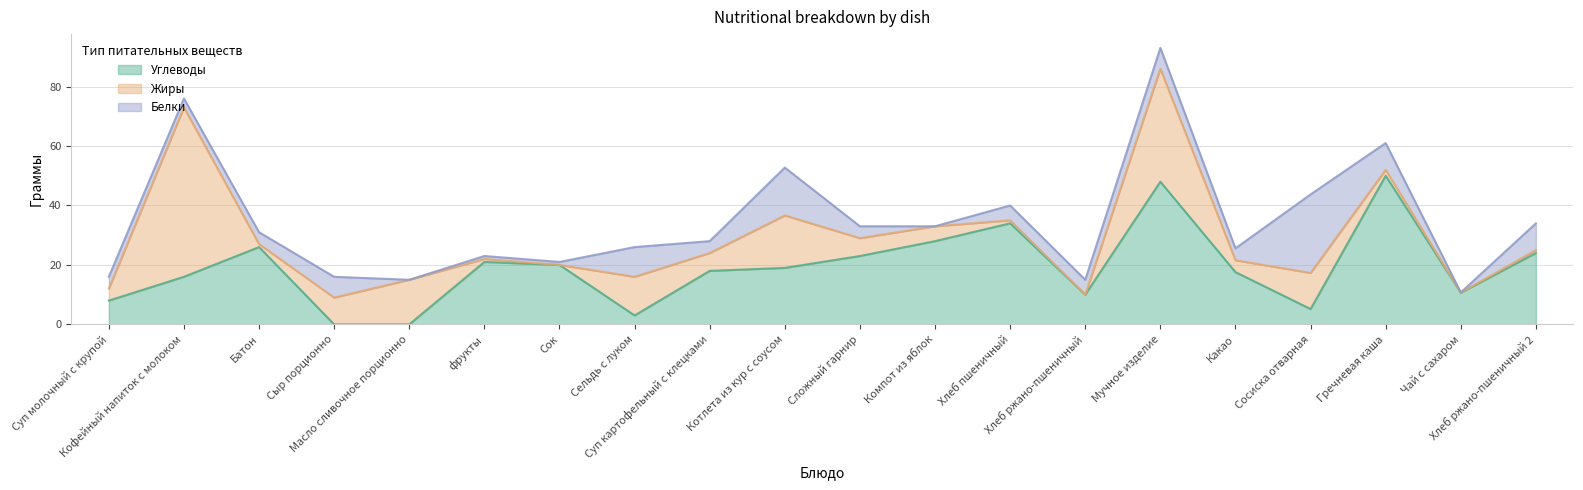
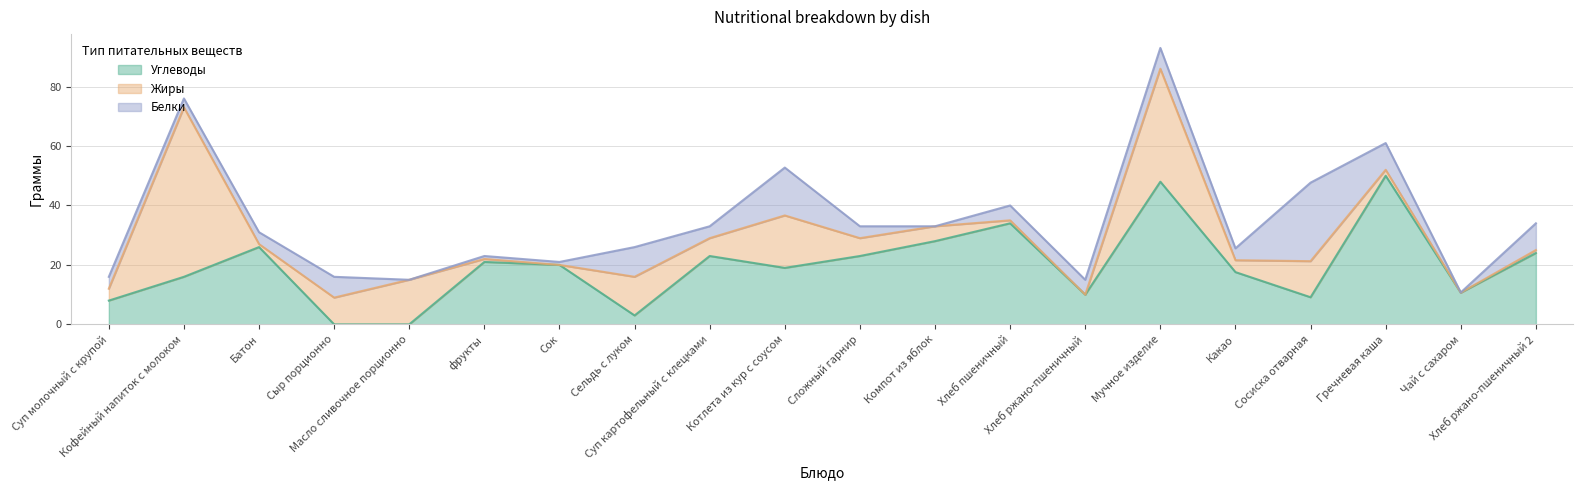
  {
    "Углеводы": {
      "Суп молочный с крупой": 8,
      "Кофейный напиток с молоком": 16,
      "Батон": 26,
      "Сыр порционно": 0,
      "Масло сливочное порционно": 0,
      "фрукты": 21,
      "Сельдь с луком": 3,
-     "Суп картофельный с клецками": 18,
+     "Суп картофельный с клецками": 23,
      "Котлета из кур с соусом": 19,
      "Сложный гарнир": 23,
      "Компот из яблок": 28,
      "Хлеб пшеничный": 34,
      "Мучное изделие": 48,
      "Какао": 18,
-     "Сосиска отварная": 5,
+     "Сосиска отварная": 9,
      "Гречневая каша": 50,
      "Хлеб ржано-пшеничный 2": 24
    },
    "Жиры": {
      "Суп молочный с крупой": 4,
      "Кофейный напиток с молоком": 57,
      "Батон": 1,
      "Сыр порционно": 9,
      "фрукты": 1,
      "Сельдь с луком": 13,
      "Суп картофельный с клецками": 6,
      "Котлета из кур с соусом": 18,
      "Сложный гарнир": 6,
      "Хлеб пшеничный": 1,
      "Мучное изделие": 38,
      "Какао": 4,
      "Сосиска отварная": 12,
      "Гречневая каша": 2,
      "Хлеб ржано-пшеничный 2": 1
    },
    "Белки": {
      "Суп молочный с крупой": 4,
      "Кофейный напиток с молоком": 3,
      "Батон": 4,
      "Сыр порционно": 7,
      "фрукты": 1,
      "Сок": 1,
      "Сельдь с луком": 10,
      "Суп картофельный с клецками": 4,
      "Котлета из кур с соусом": 16,
      "Сложный гарнир": 4,
      "Хлеб пшеничный": 5,
      "Хлеб ржано-пшеничный": 5,
      "Мучное изделие": 7,
      "Какао": 4,
      "Сосиска отварная": 26,
      "Гречневая каша": 9,
      "Хлеб ржано-пшеничный 2": 9
    }
  }
